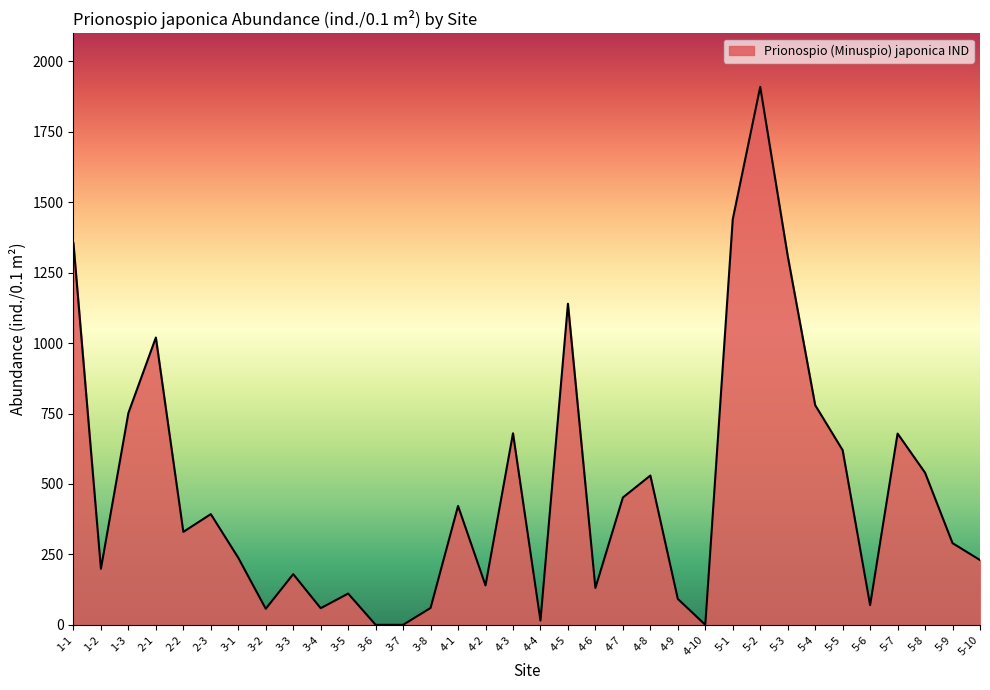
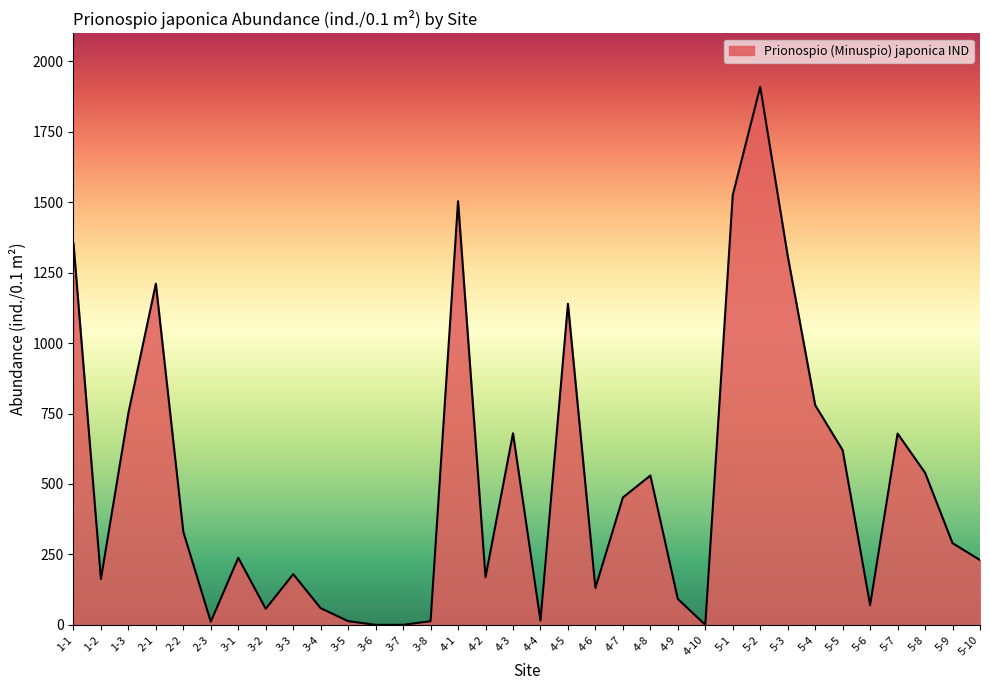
  {
    "1-1": 1360,
-   "1-2": 200,
+   "1-2": 160,
    "1-3": 750,
-   "2-1": 1020,
+   "2-1": 1210,
    "2-2": 330,
-   "2-3": 390,
+   "2-3": 10,
    "3-1": 240,
    "3-2": 60,
    "3-3": 180,
    "3-4": 60,
-   "3-5": 110,
+   "3-5": 10,
    "3-6": 0,
    "3-7": 0,
-   "3-8": 60,
-   "4-1": 420,
-   "4-2": 140,
+   "3-8": 10,
+   "4-1": 1500,
+   "4-2": 170,
    "4-3": 680,
    "4-4": 20,
    "4-5": 1140,
    "4-6": 130,
    "4-7": 450,
    "4-8": 530,
    "4-9": 90,
    "4-10": 0,
-   "5-1": 1440,
+   "5-1": 1530,
    "5-2": 1910,
    "5-3": 1310,
    "5-4": 780,
    "5-5": 620,
    "5-6": 70,
    "5-7": 680,
    "5-8": 540,
    "5-9": 290,
    "5-10": 230
  }
